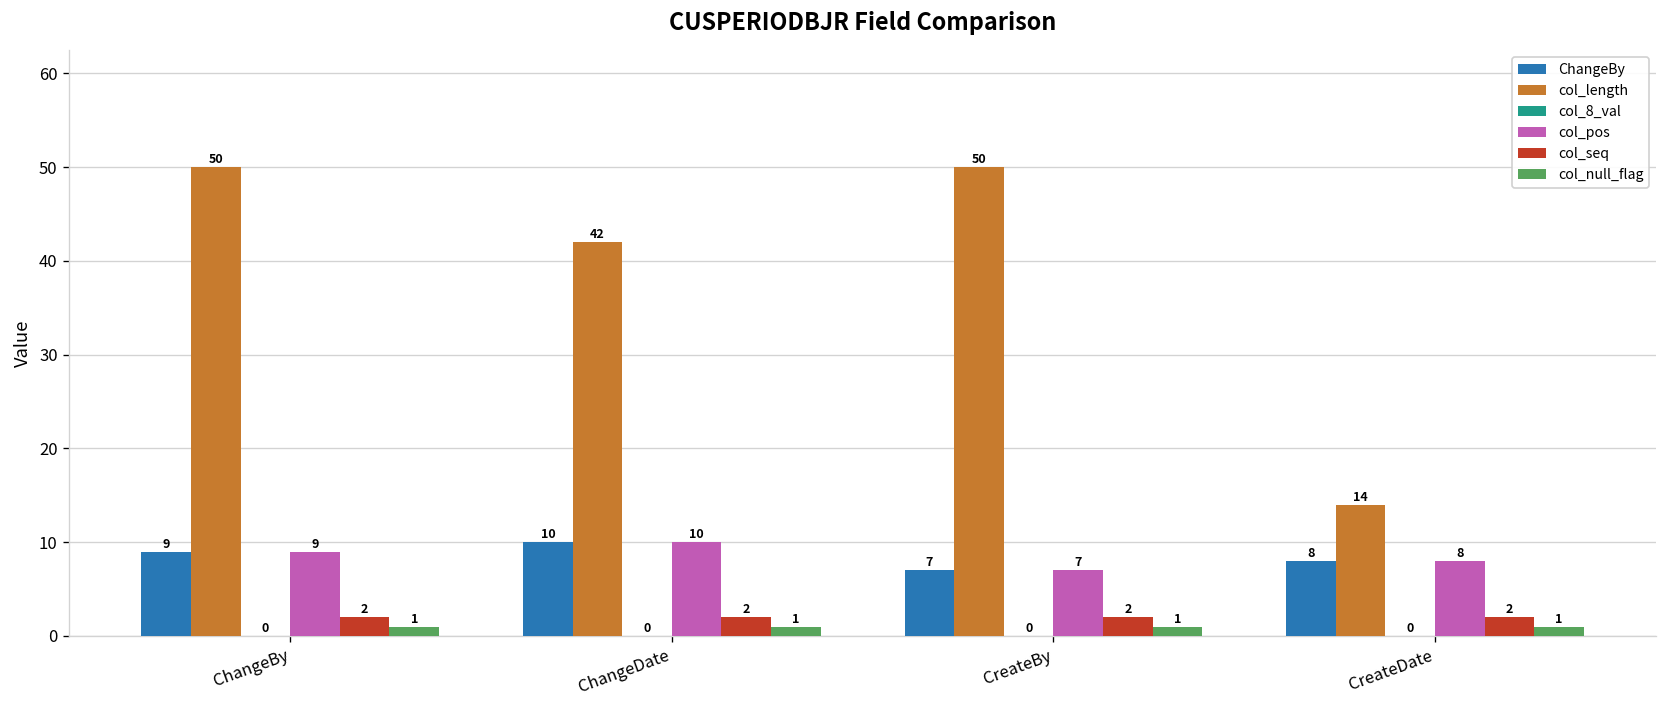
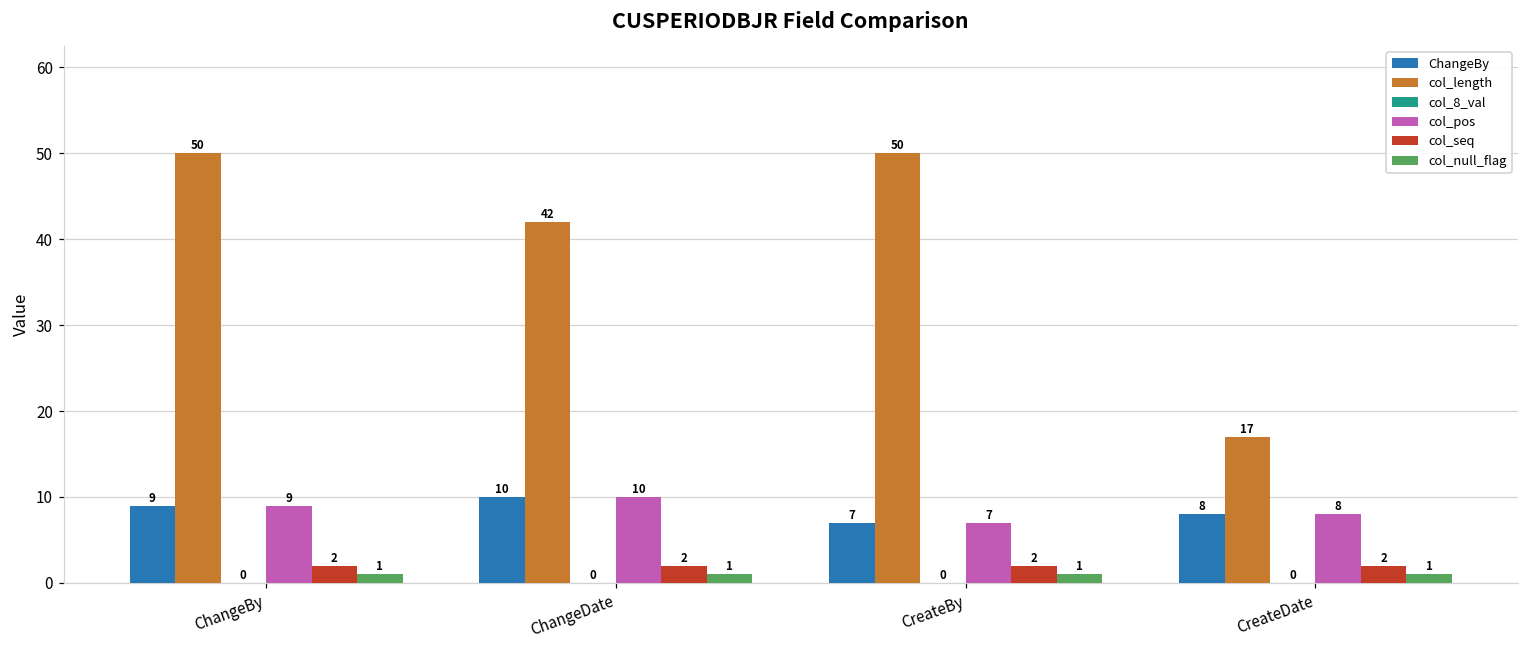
  {
    "col_length": {
      "ChangeBy": 50,
      "ChangeDate": 42,
      "CreateBy": 50,
-     "CreateDate": 14
+     "CreateDate": 17
    },
    "col_pos": {
      "ChangeBy": 9,
      "ChangeDate": 10,
      "CreateBy": 7,
      "CreateDate": 8
    },
    "col_seq": {
      "ChangeBy": 2,
      "ChangeDate": 2,
      "CreateBy": 2,
      "CreateDate": 2
    },
    "col_null_flag": {
      "ChangeBy": 1,
      "ChangeDate": 1,
      "CreateBy": 1,
      "CreateDate": 1
    }
  }
